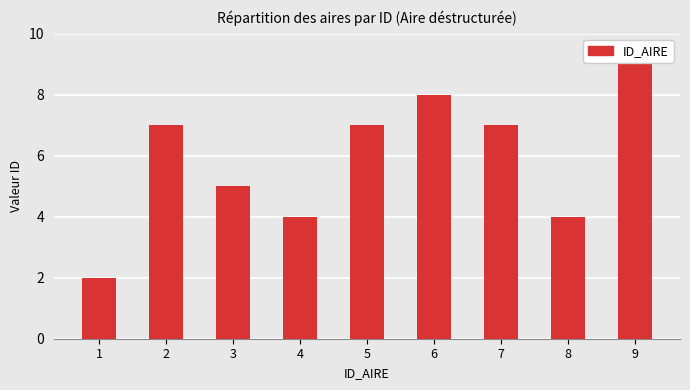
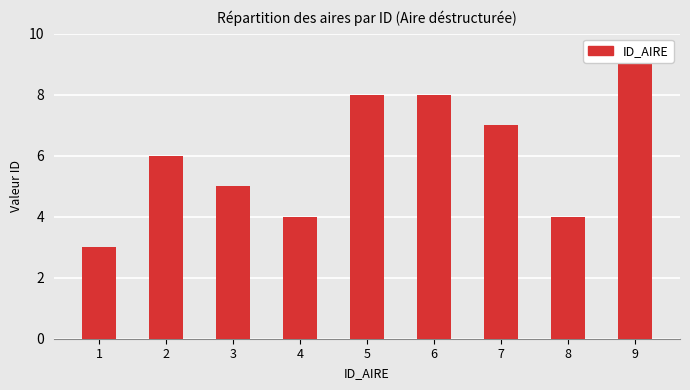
  {
-   "1": 2,
-   "2": 7,
+   "1": 3,
+   "2": 6,
    "3": 5,
    "4": 4,
-   "5": 7,
+   "5": 8,
    "6": 8,
    "7": 7,
    "8": 4,
    "9": 9
  }
